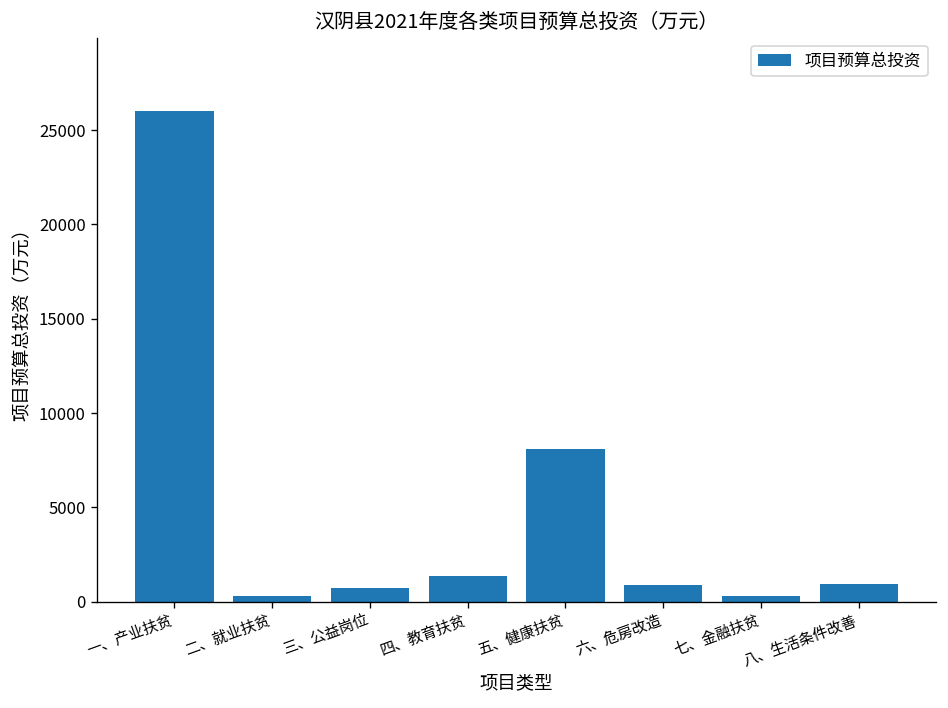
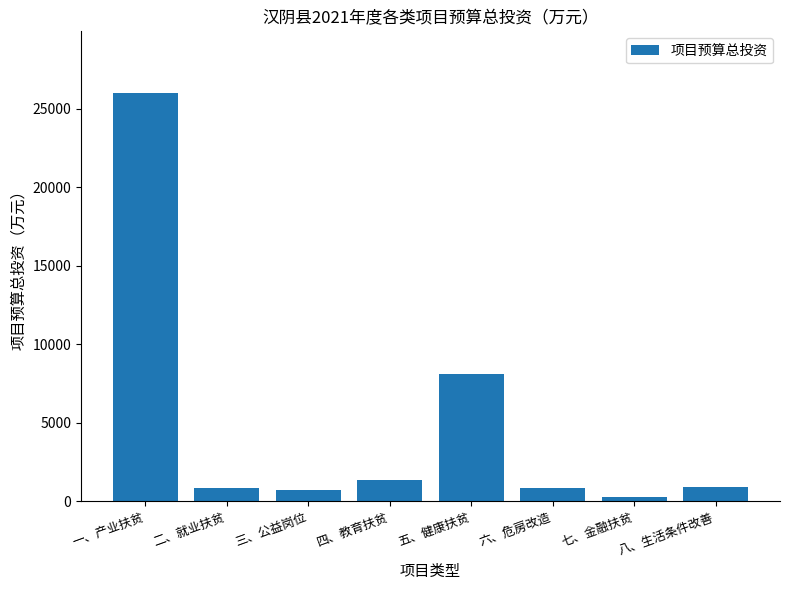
  {
    "一、产业扶贫": 26000,
-   "二、就业扶贫": 300,
+   "二、就业扶贫": 800,
    "三、公益岗位": 700,
    "四、教育扶贫": 1400,
    "五、健康扶贫": 8100,
    "六、危房改造": 900,
    "七、金融扶贫": 300,
    "八、生活条件改善": 900
  }
